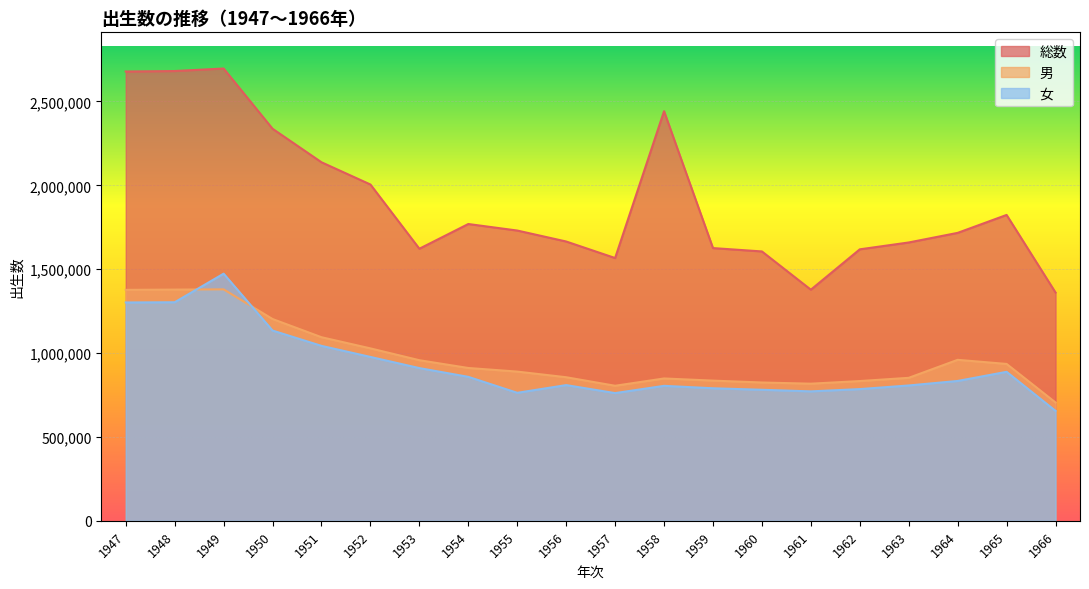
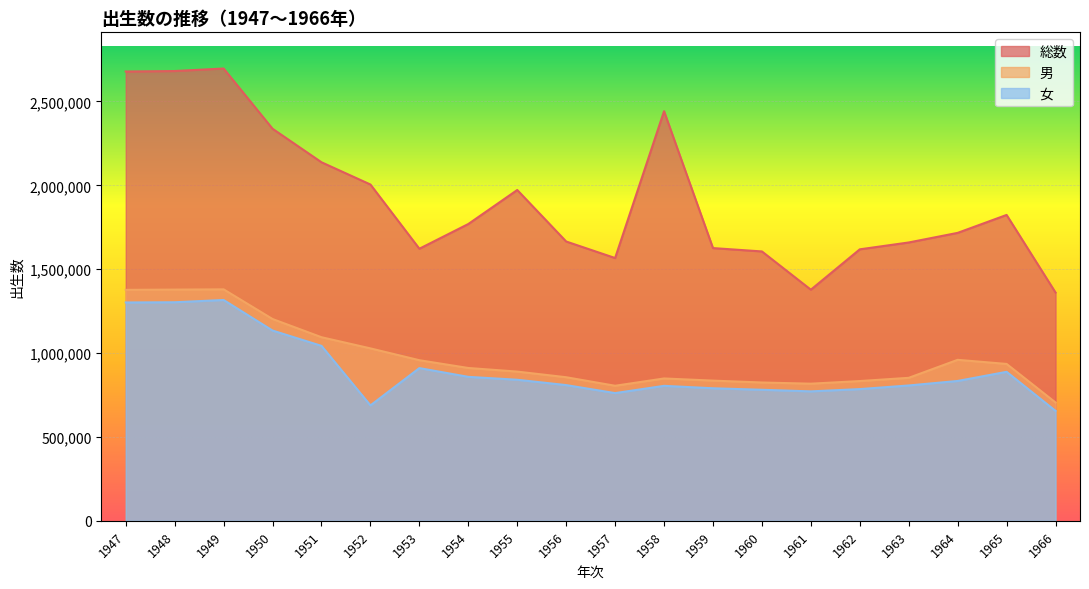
  {
    "総数": {
      "1947": "2,680,000",
      "1948": "2,680,000",
      "1949": "2,700,000",
      "1950": "2,340,000",
      "1951": "2,140,000",
      "1952": "2,010,000",
      "1953": "1,620,000",
      "1954": "1,770,000",
-     "1955": "1,730,000",
+     "1955": "1,970,000",
      "1956": "1,670,000",
      "1957": "1,570,000",
      "1958": "2,440,000",
      "1959": "1,630,000",
      "1960": "1,610,000",
      "1961": "1,380,000",
      "1962": "1,620,000",
      "1963": "1,660,000",
      "1964": "1,720,000",
      "1965": "1,820,000",
      "1966": "1,360,000"
    },
    "男": {
      "1947": "1,380,000",
      "1948": "1,380,000",
      "1949": "1,380,000",
      "1950": "1,200,000",
      "1951": "1,090,000",
      "1952": "1,030,000",
      "1953": "960,000",
      "1954": "910,000",
      "1955": "890,000",
      "1956": "860,000",
      "1957": "810,000",
      "1958": "850,000",
      "1959": "840,000",
      "1960": "820,000",
      "1961": "820,000",
      "1962": "830,000",
      "1963": "850,000",
      "1964": "960,000",
      "1965": "940,000",
      "1966": "710,000"
    },
    "女": {
      "1947": "1,300,000",
      "1948": "1,300,000",
-     "1949": "1,470,000",
+     "1949": "1,320,000",
      "1950": "1,130,000",
      "1951": "1,040,000",
-     "1952": "980,000",
+     "1952": "690,000",
      "1953": "910,000",
      "1954": "860,000",
-     "1955": "760,000",
+     "1955": "840,000",
      "1956": "810,000",
      "1957": "760,000",
      "1958": "800,000",
      "1959": "790,000",
      "1960": "780,000",
      "1961": "770,000",
      "1962": "790,000",
      "1963": "810,000",
      "1964": "830,000",
      "1965": "890,000",
      "1966": "660,000"
    }
  }
